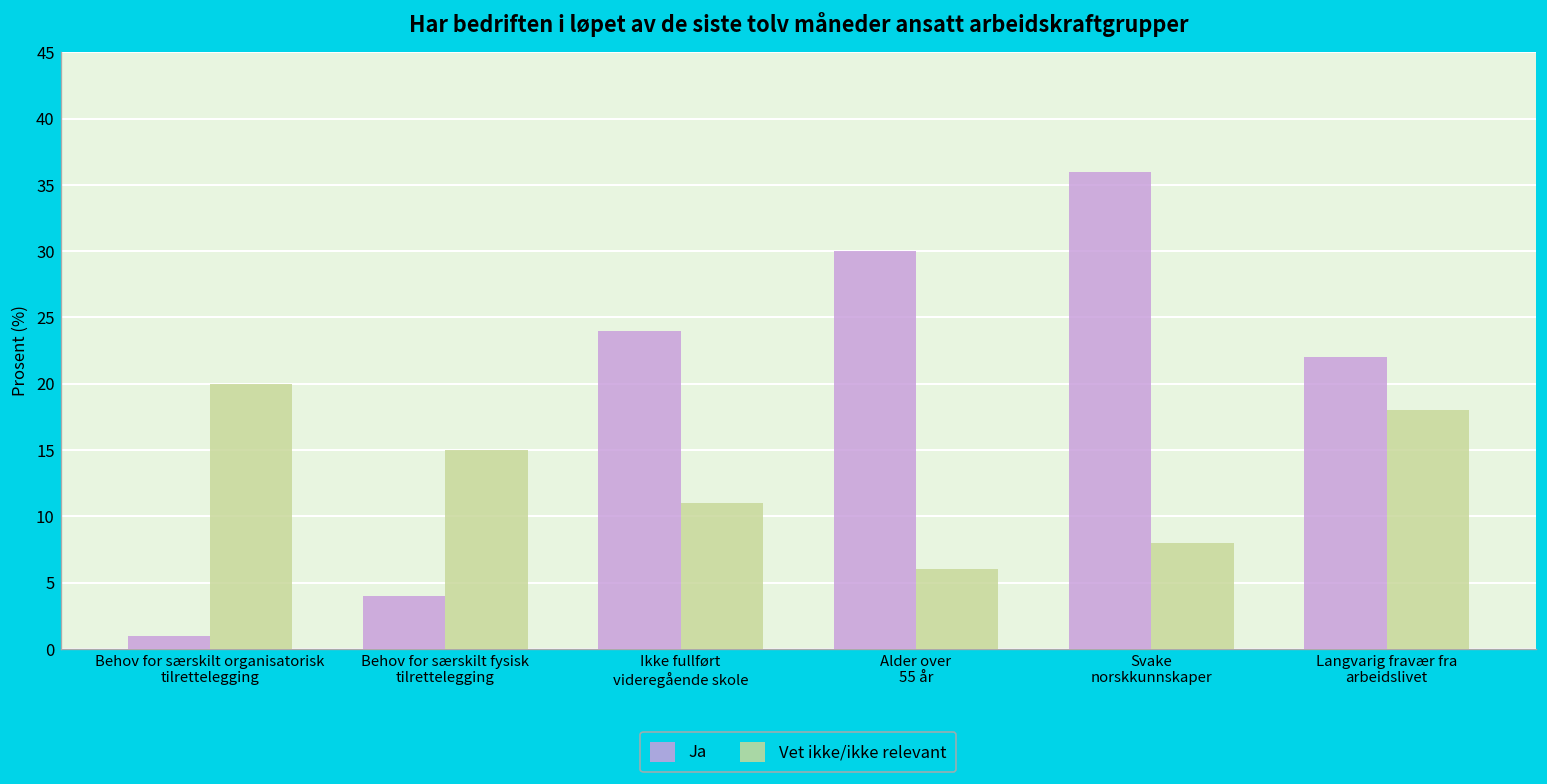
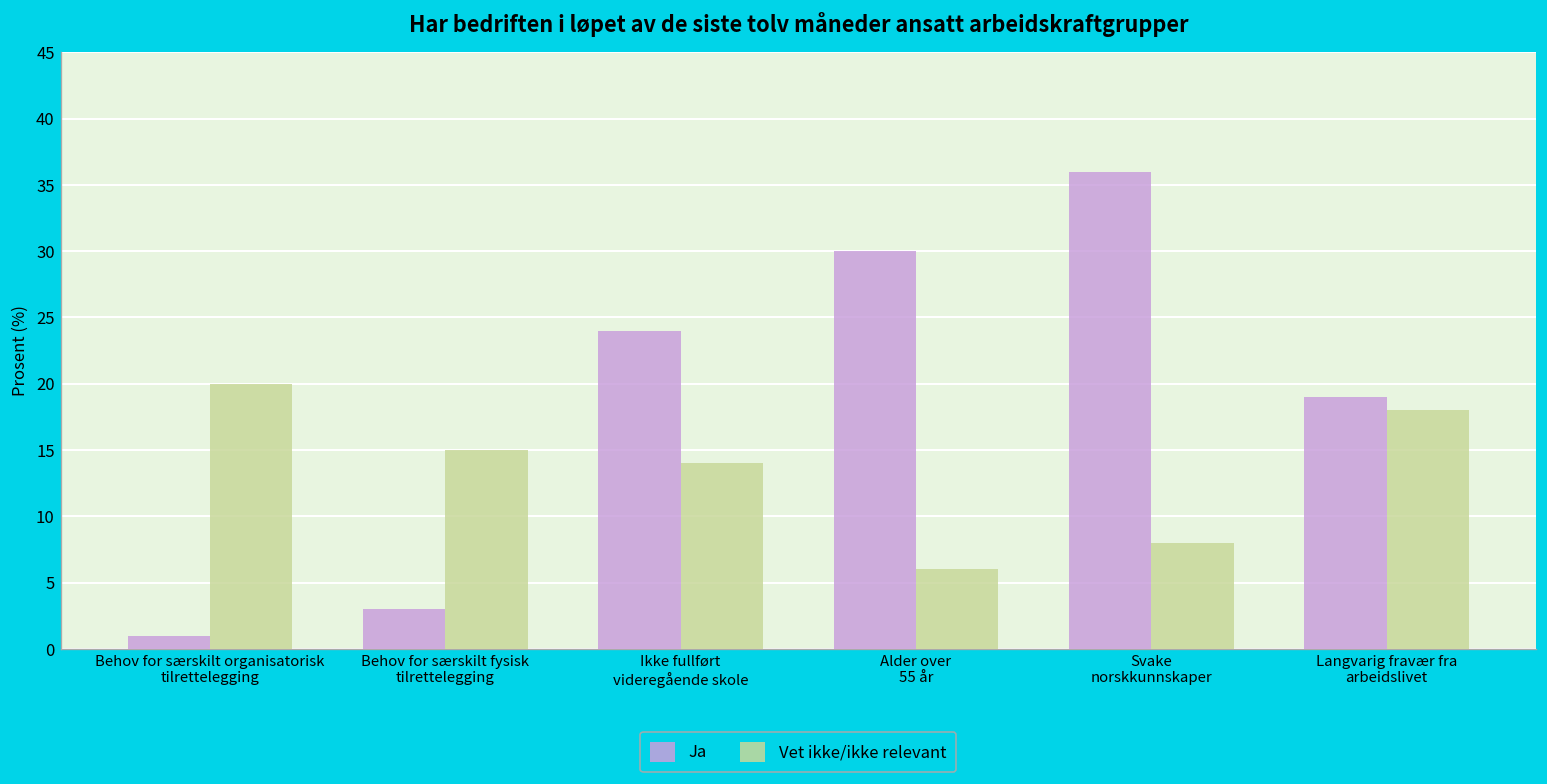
  {
    "Ja": {
      "Behov for særskilt organisatorisk tilrettelegging": 1,
-     "Behov for særskilt fysisk tilrettelegging": 4,
+     "Behov for særskilt fysisk tilrettelegging": 3,
      "Ikke fullført videregående skole": 24,
      "Alder over 55 år": 30,
      "Svake norskkunnskaper": 36,
-     "Langvarig fravær fra arbeidslivet": 22
+     "Langvarig fravær fra arbeidslivet": 19
    },
    "Vet ikke/ikke relevant": {
      "Behov for særskilt organisatorisk tilrettelegging": 20,
      "Behov for særskilt fysisk tilrettelegging": 15,
-     "Ikke fullført videregående skole": 11,
+     "Ikke fullført videregående skole": 14,
      "Alder over 55 år": 6,
      "Svake norskkunnskaper": 8,
      "Langvarig fravær fra arbeidslivet": 18
    }
  }
